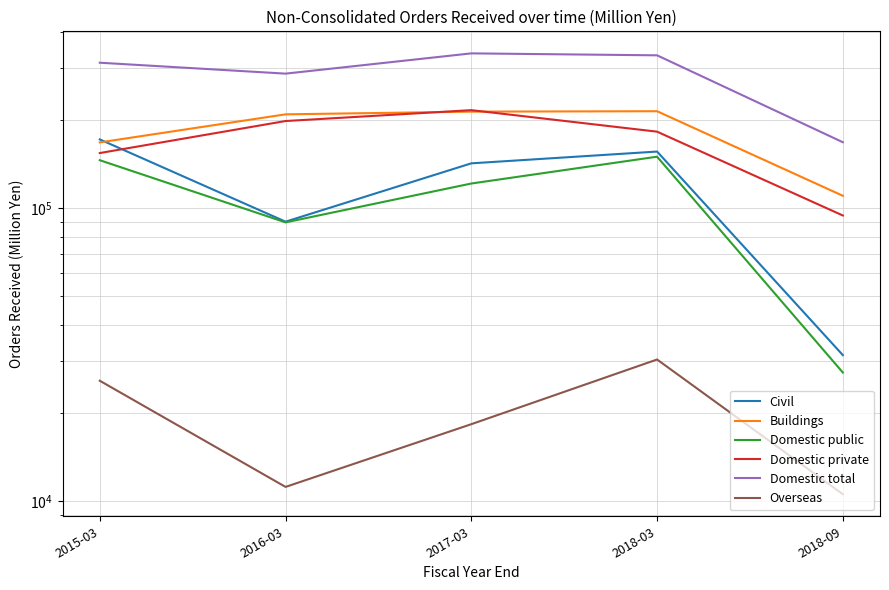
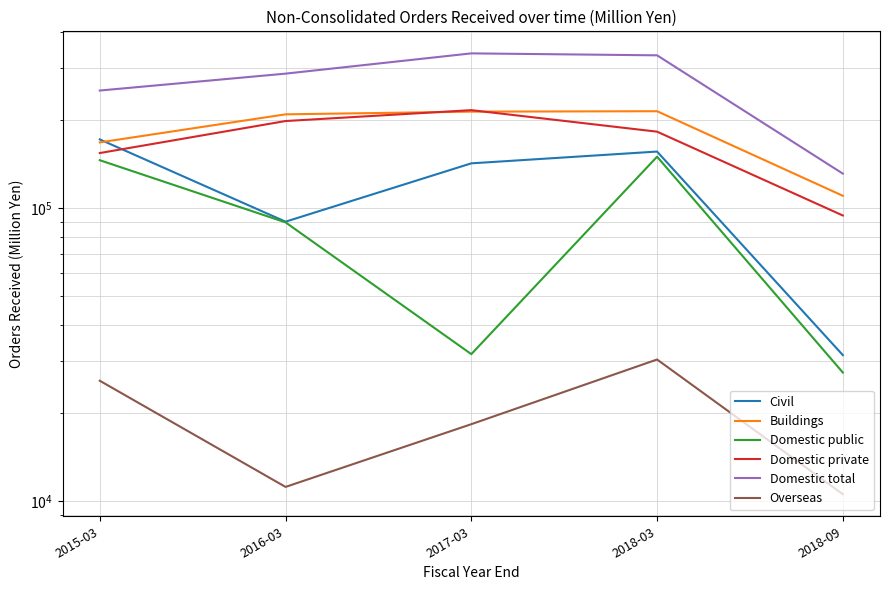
  {
    "Civil": {
      "2015-03": 170000,
      "2017-03": 140000,
      "2018-03": 160000,
      "2018-09": 32000
    },
    "Buildings": {
      "2015-03": 170000,
      "2016-03": 210000,
      "2018-03": 210000,
      "2018-09": 110000
    },
    "Domestic public": {
      "2015-03": 150000,
-     "2017-03": 121000,
+     "2017-03": 32000,
      "2018-03": 150000,
      "2018-09": 27000
    },
    "Domestic private": {
      "2015-03": 150000,
      "2016-03": 200000,
      "2018-03": 180000,
      "2018-09": 94000
    },
    "Domestic total": {
-     "2015-03": 310000,
+     "2015-03": 250000,
      "2016-03": 290000,
      "2017-03": 340000,
      "2018-03": 330000,
-     "2018-09": 170000
+     "2018-09": 130000
    },
    "Overseas": {
      "2015-03": 26000,
      "2016-03": 11200,
      "2017-03": 18000,
      "2018-03": 30000
    }
  }
